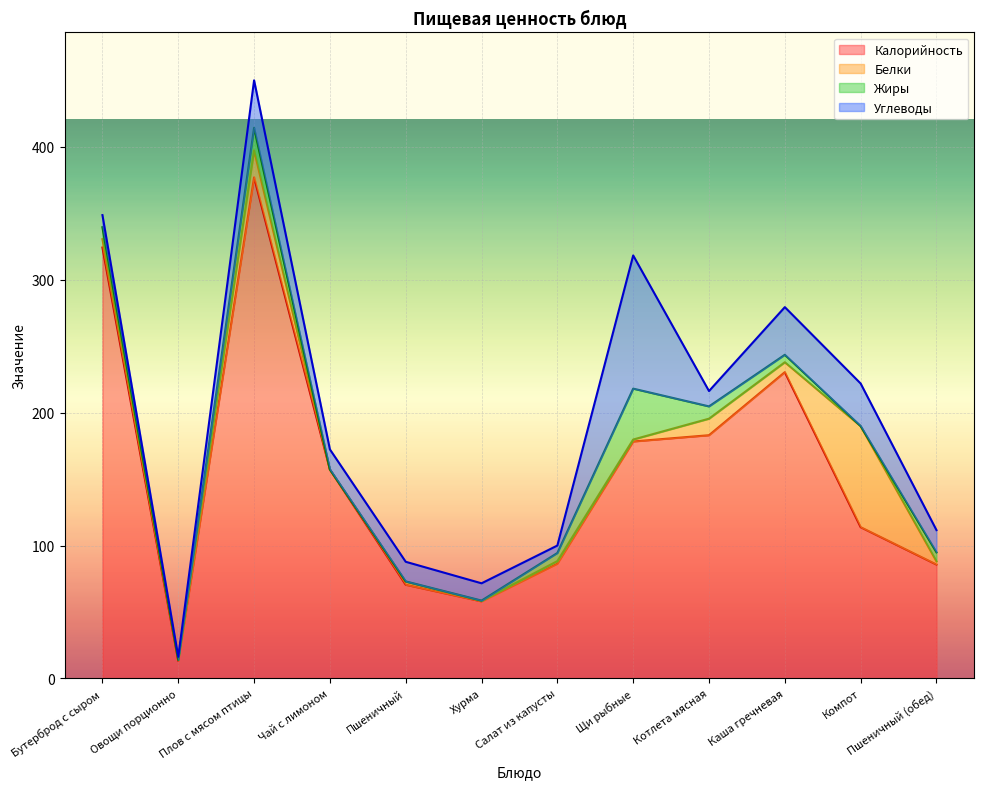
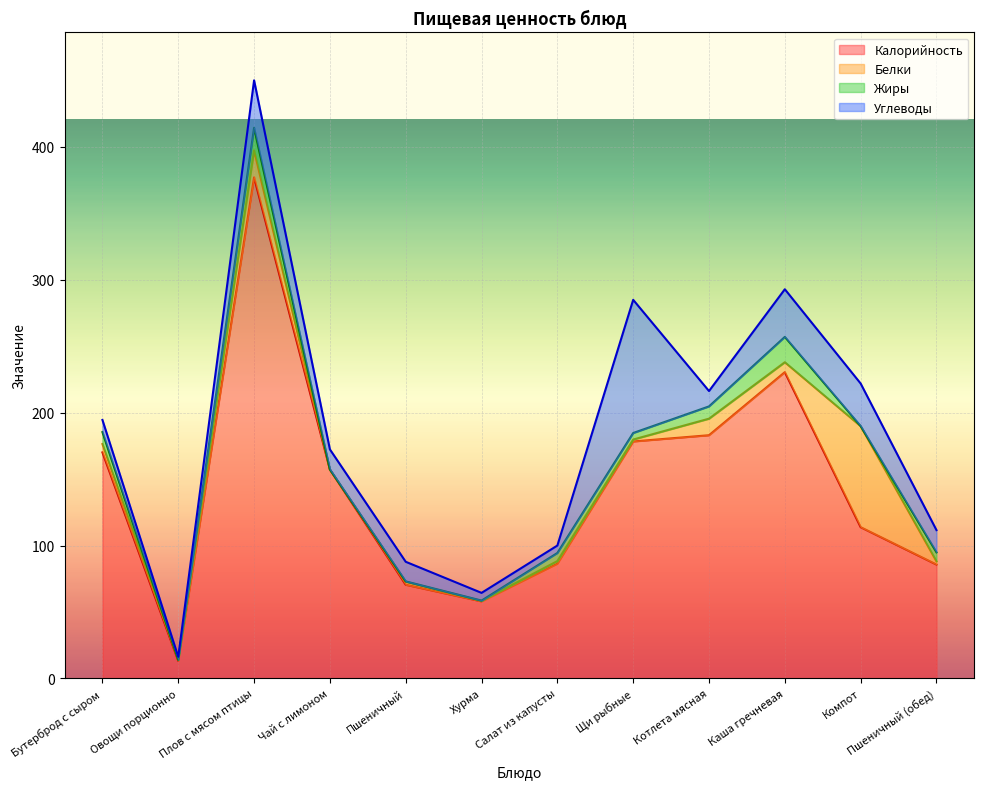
  {
    "Калорийность": {
-     "Бутерброд с сыром": 324,
+     "Бутерброд с сыром": 170,
      "Плов с мясом птицы": 377,
      "Пшеничный": 71,
      "Котлета мясная": 183,
      "Каша гречневая": 230,
      "Компот": 114,
      "Пшеничный (обед)": 86
    },
    "Белки": {
      "Бутерброд с сыром": 6,
      "Плов с мясом птицы": 20,
      "Котлета мясная": 12,
      "Каша гречневая": 7,
      "Пшеничный (обед)": 2
    },
    "Жиры": {
      "Бутерброд с сыром": 9,
      "Плов с мясом птицы": 17,
      "Салат из капусты": 6,
-     "Щи рыбные": 38,
+     "Щи рыбные": 5,
      "Котлета мясная": 9,
-     "Каша гречневая": 6,
+     "Каша гречневая": 19,
      "Пшеничный (обед)": 7
    },
    "Углеводы": {
      "Бутерброд с сыром": 9,
      "Овощи порционно": 2,
      "Плов с мясом птицы": 36,
      "Чай с лимоном": 15,
      "Пшеничный": 15,
-     "Хурма": 13,
+     "Хурма": 6,
      "Салат из капусты": 6,
      "Щи рыбные": 100,
      "Котлета мясная": 12,
      "Каша гречневая": 36,
      "Компот": 32,
      "Пшеничный (обед)": 17
    }
  }
